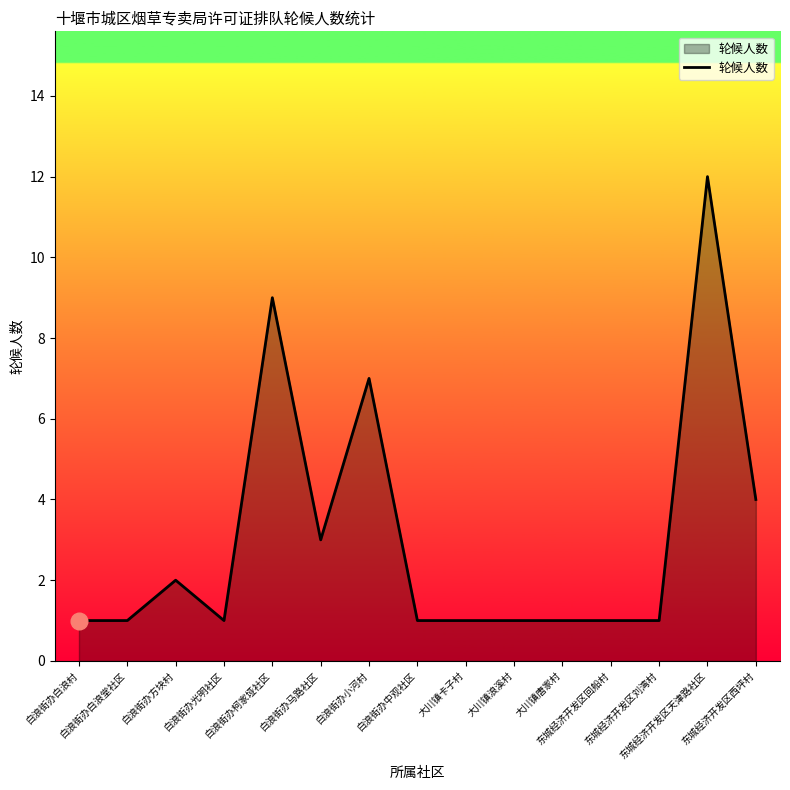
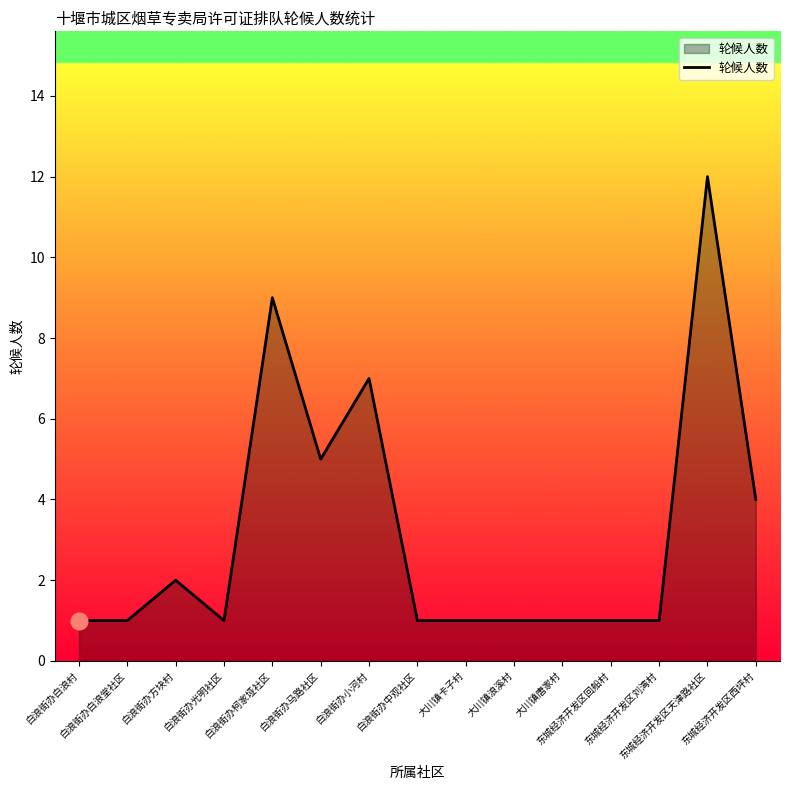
  {
    "轮候人数": {
      "白浪街办白浪堂社区": 1,
      "白浪街办方块村": 2,
      "白浪街办光明社区": 1,
      "白浪街办柯家垭社区": 9,
-     "白浪街办马路社区": 3,
+     "白浪街办马路社区": 5,
      "白浪街办小河村": 7,
      "白浪街办中观社区": 1,
      "大川镇卡子村": 1,
      "大川镇浪溪村": 1,
      "大川镇唐家村": 1,
      "东城经济开发区回船村": 1,
      "东城经济开发区刘湾村": 1,
      "东城经济开发区天津路社区": 12,
      "东城经济开发区西坪村": 4
    }
  }
